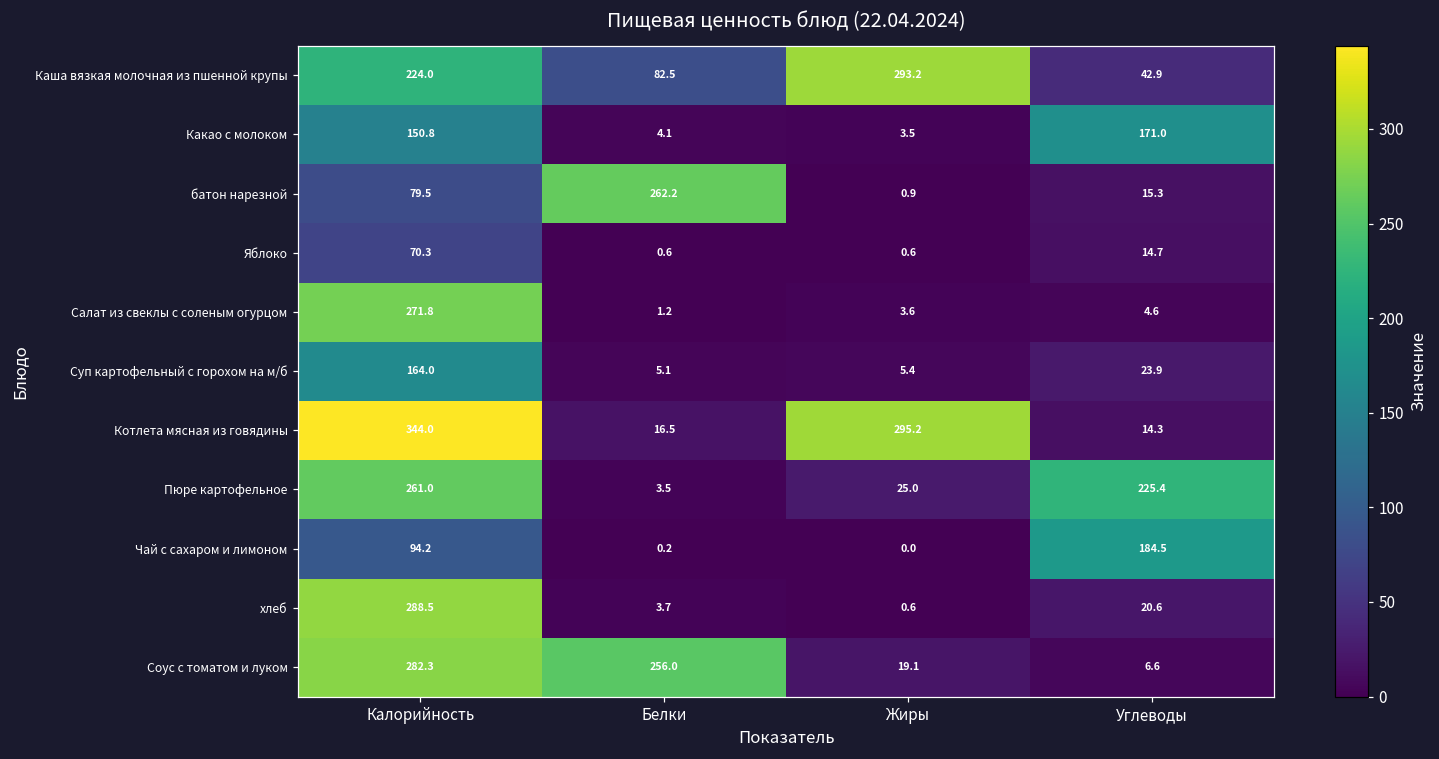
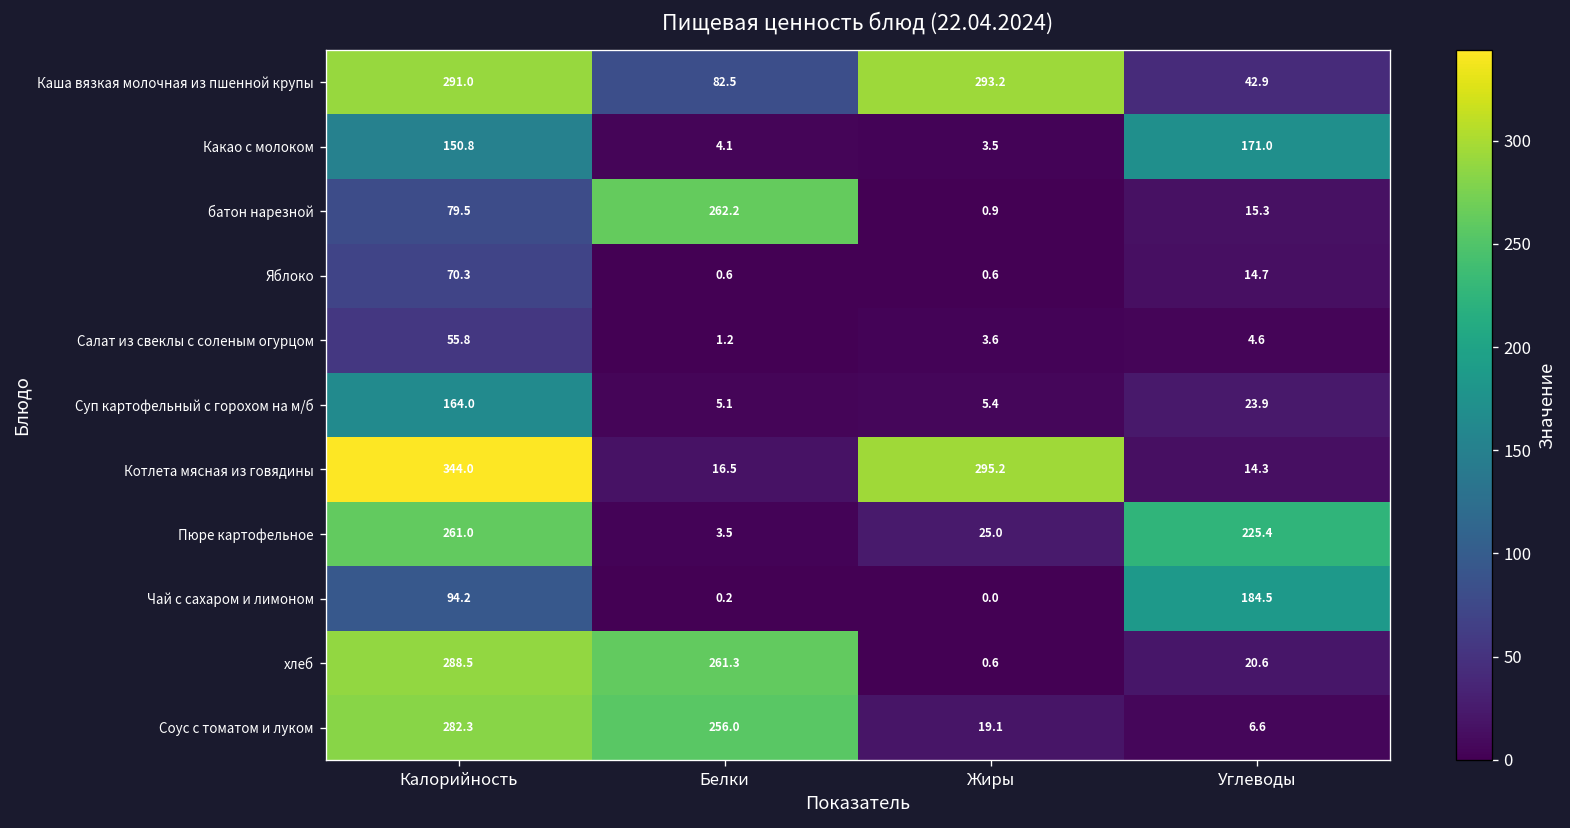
  {
    "Каша вязкая молочная из пшенной крупы": {
-     "Калорийность": 224.0,
+     "Калорийность": 291.0,
      "Белки": 82.5,
      "Жиры": 293.2,
      "Углеводы": 42.9
    },
    "Какао с молоком": {
      "Калорийность": 150.8,
      "Белки": 4.1,
      "Жиры": 3.5,
      "Углеводы": 171.0
    },
    "батон нарезной": {
      "Калорийность": 79.5,
      "Белки": 262.2,
      "Жиры": 0.9,
      "Углеводы": 15.3
    },
    "Яблоко": {
      "Калорийность": 70.3,
      "Белки": 0.6,
      "Жиры": 0.6,
      "Углеводы": 14.7
    },
    "Салат из свеклы с соленым огурцом": {
-     "Калорийность": 271.8,
+     "Калорийность": 55.8,
      "Белки": 1.2,
      "Жиры": 3.6,
      "Углеводы": 4.6
    },
    "Суп картофельный с горохом на м/б": {
      "Калорийность": 164.0,
      "Белки": 5.1,
      "Жиры": 5.4,
      "Углеводы": 23.9
    },
    "Котлета мясная из говядины": {
      "Калорийность": 344.0,
      "Белки": 16.5,
      "Жиры": 295.2,
      "Углеводы": 14.3
    },
    "Пюре картофельное": {
      "Калорийность": 261.0,
      "Белки": 3.5,
      "Жиры": 25.0,
      "Углеводы": 225.4
    },
    "Чай с сахаром и лимоном": {
      "Калорийность": 94.2,
      "Белки": 0.2,
      "Жиры": 0.0,
      "Углеводы": 184.5
    },
    "хлеб": {
      "Калорийность": 288.5,
-     "Белки": 3.7,
+     "Белки": 261.3,
      "Жиры": 0.6,
      "Углеводы": 20.6
    },
    "Соус с томатом и луком": {
      "Калорийность": 282.3,
      "Белки": 256.0,
      "Жиры": 19.1,
      "Углеводы": 6.6
    }
  }
